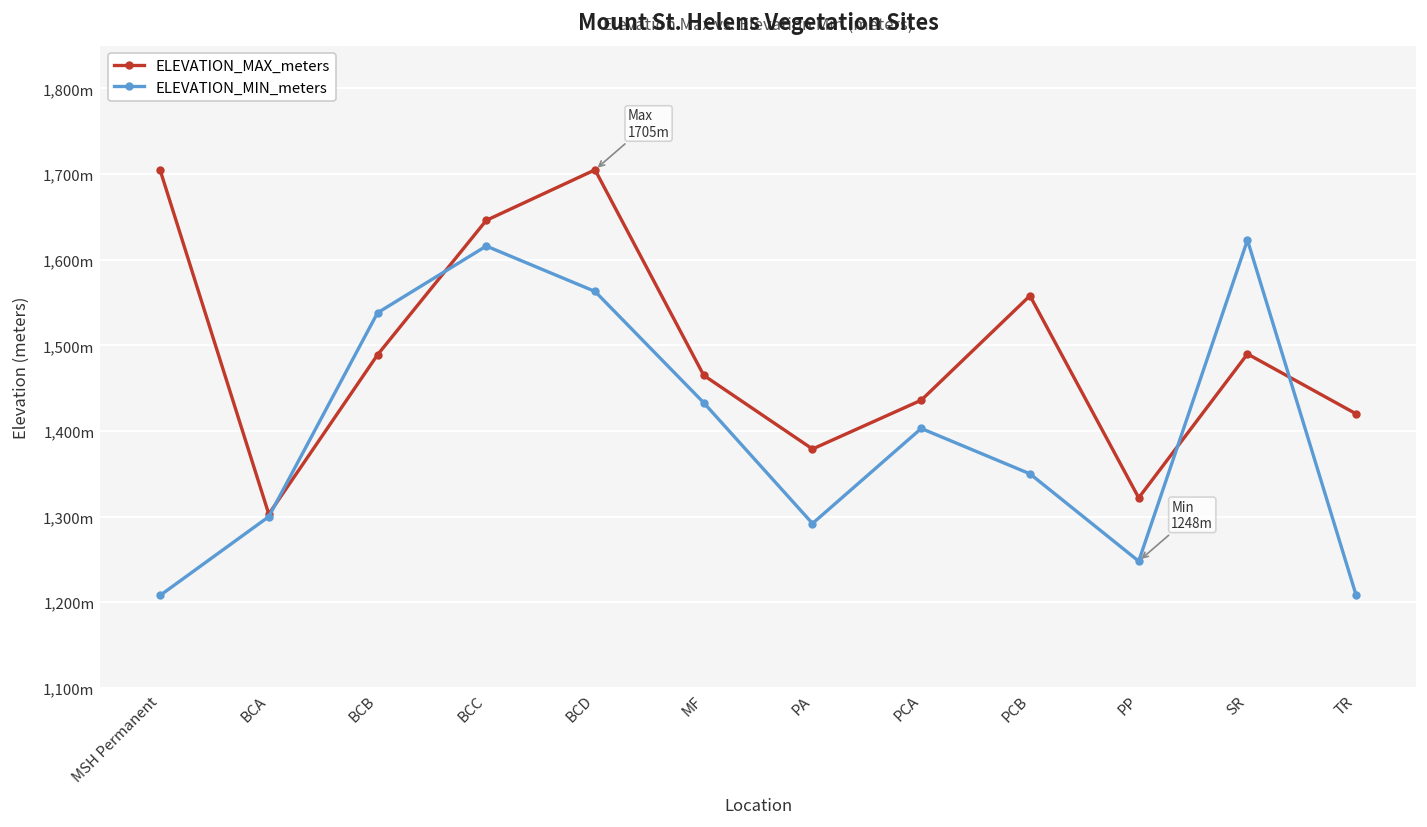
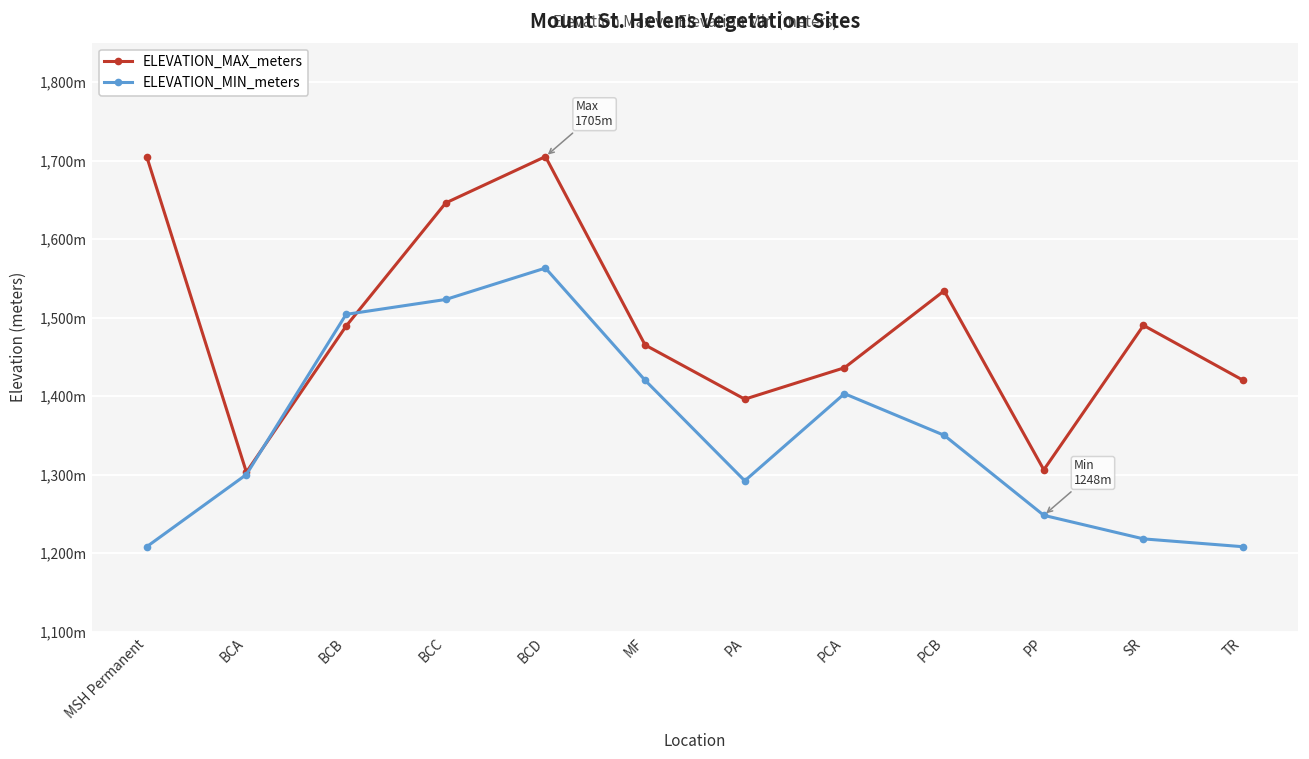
  {
    "ELEVATION_MAX_meters": {
      "MSH Permanent": "1,710m",
      "BCB": "1,490m",
      "BCC": "1,650m",
      "MF": "1,470m",
-     "PA": "1,380m",
+     "PA": "1,400m",
      "PCA": "1,440m",
-     "PCB": "1,560m",
-     "PP": "1,320m",
+     "PCB": "1,530m",
+     "PP": "1,310m",
      "SR": "1,490m",
      "TR": "1,420m"
    },
    "ELEVATION_MIN_meters": {
      "MSH Permanent": "1,210m",
-     "BCB": "1,540m",
-     "BCC": "1,620m",
+     "BCB": "1,500m",
+     "BCC": "1,520m",
      "BCD": "1,560m",
-     "MF": "1,430m",
+     "MF": "1,420m",
      "PA": "1,290m",
      "PCA": "1,400m",
      "PCB": "1,350m",
-     "SR": "1,620m",
+     "SR": "1,220m",
      "TR": "1,210m"
    }
  }
